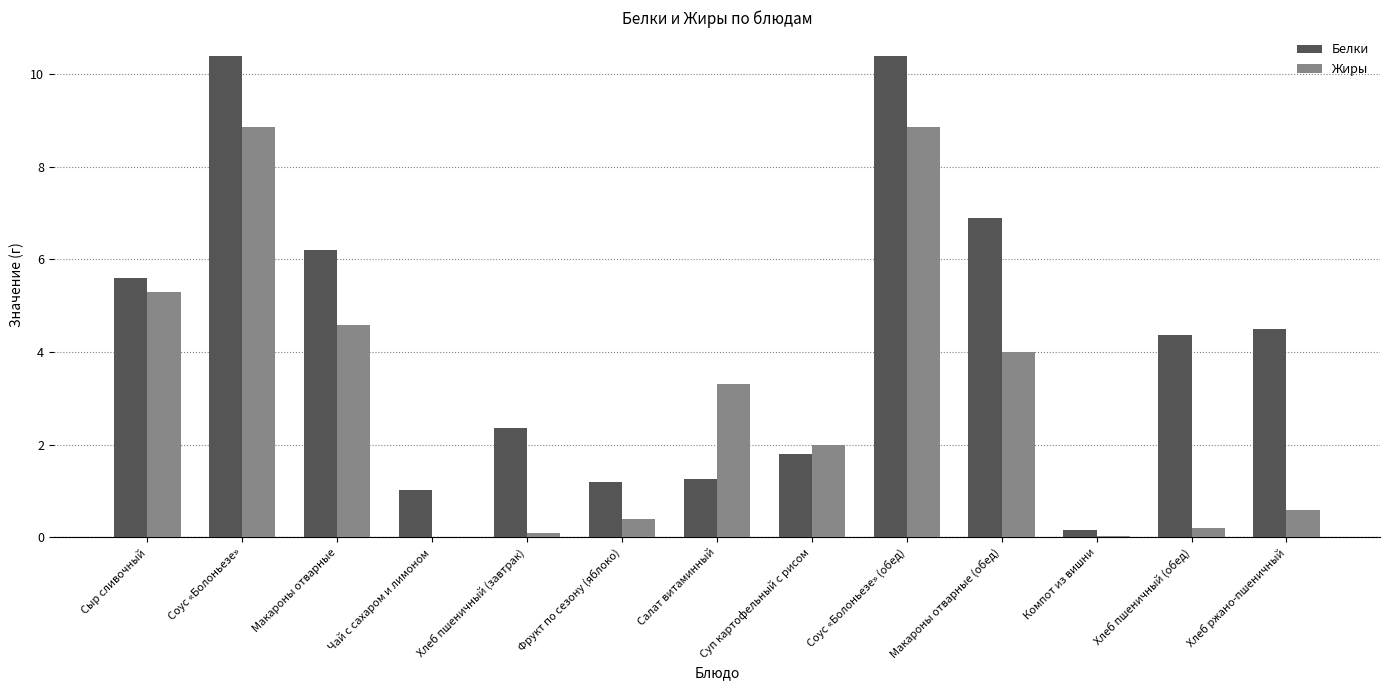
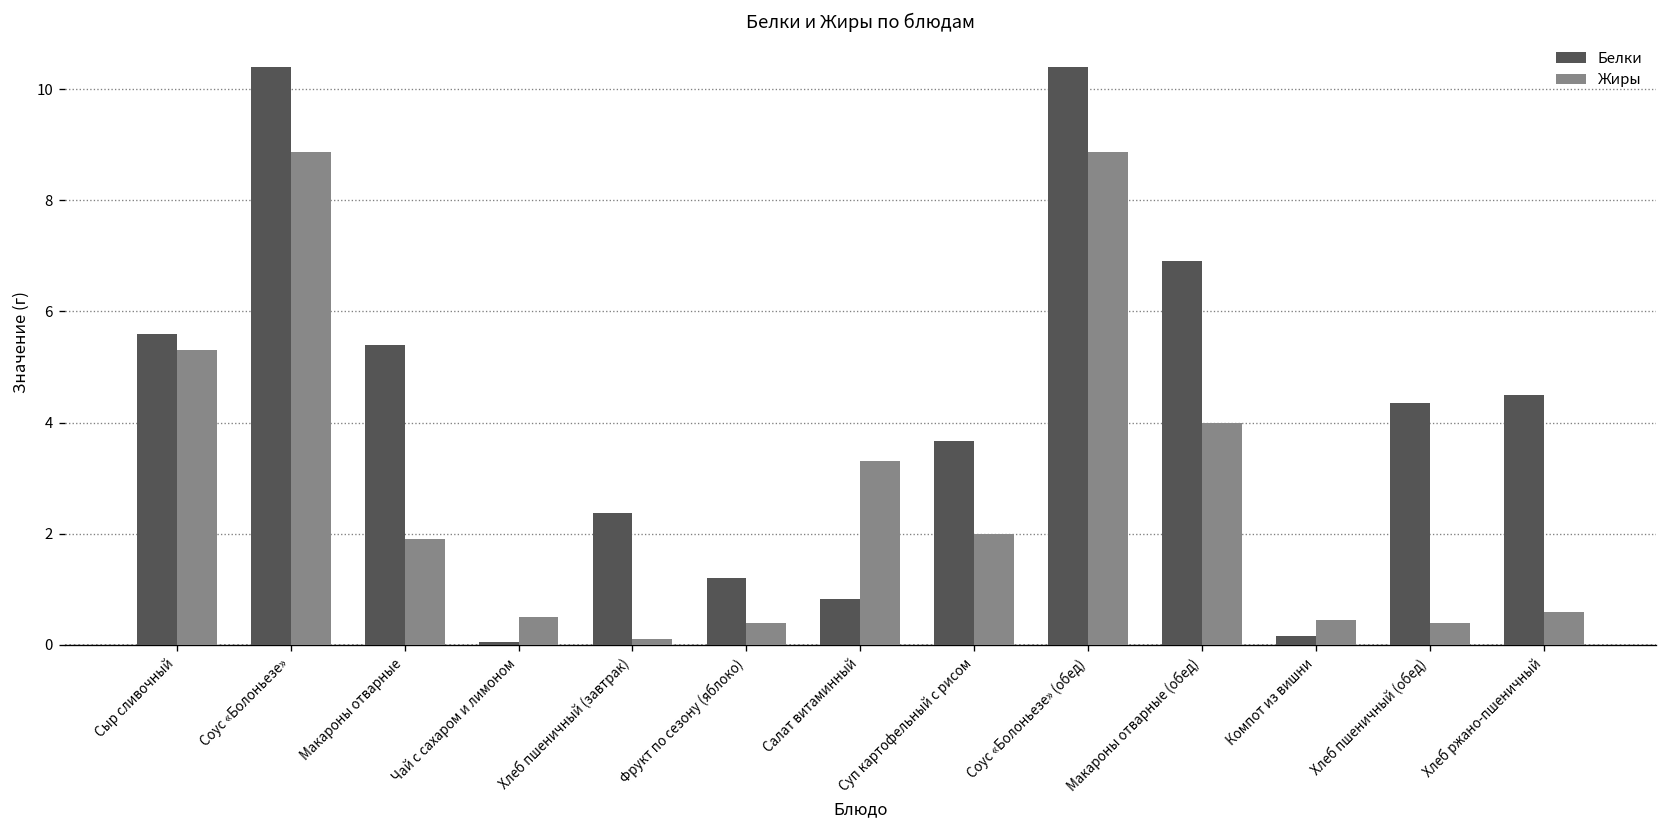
  {
    "Белки": {
      "Сыр сливочный": 5.6,
      "Соус «Болоньезе»": 10.4,
-     "Макароны отварные": 6.2,
-     "Чай с сахаром и лимоном": 1.0,
+     "Макароны отварные": 5.4,
+     "Чай с сахаром и лимоном": 0.1,
      "Хлеб пшеничный (завтрак)": 2.4,
      "Фрукт по сезону (яблоко)": 1.2,
-     "Салат витаминный": 1.3,
-     "Суп картофельный с рисом": 1.8,
+     "Салат витаминный": 0.8,
+     "Суп картофельный с рисом": 3.7,
      "Соус «Болоньезе» (обед)": 10.4,
      "Макароны отварные (обед)": 6.9,
      "Компот из вишни": 0.2,
      "Хлеб пшеничный (обед)": 4.4,
      "Хлеб ржано-пшеничный": 4.5
    },
    "Жиры": {
      "Сыр сливочный": 5.3,
      "Соус «Болоньезе»": 8.9,
-     "Макароны отварные": 4.6,
-     "Чай с сахаром и лимоном": 0.0,
+     "Макароны отварные": 1.9,
+     "Чай с сахаром и лимоном": 0.5,
      "Хлеб пшеничный (завтрак)": 0.1,
      "Фрукт по сезону (яблоко)": 0.4,
      "Салат витаминный": 3.3,
      "Суп картофельный с рисом": 2.0,
      "Соус «Болоньезе» (обед)": 8.9,
      "Макароны отварные (обед)": 4.0,
-     "Компот из вишни": 0.0,
-     "Хлеб пшеничный (обед)": 0.2,
+     "Компот из вишни": 0.4,
+     "Хлеб пшеничный (обед)": 0.4,
      "Хлеб ржано-пшеничный": 0.6
    }
  }
